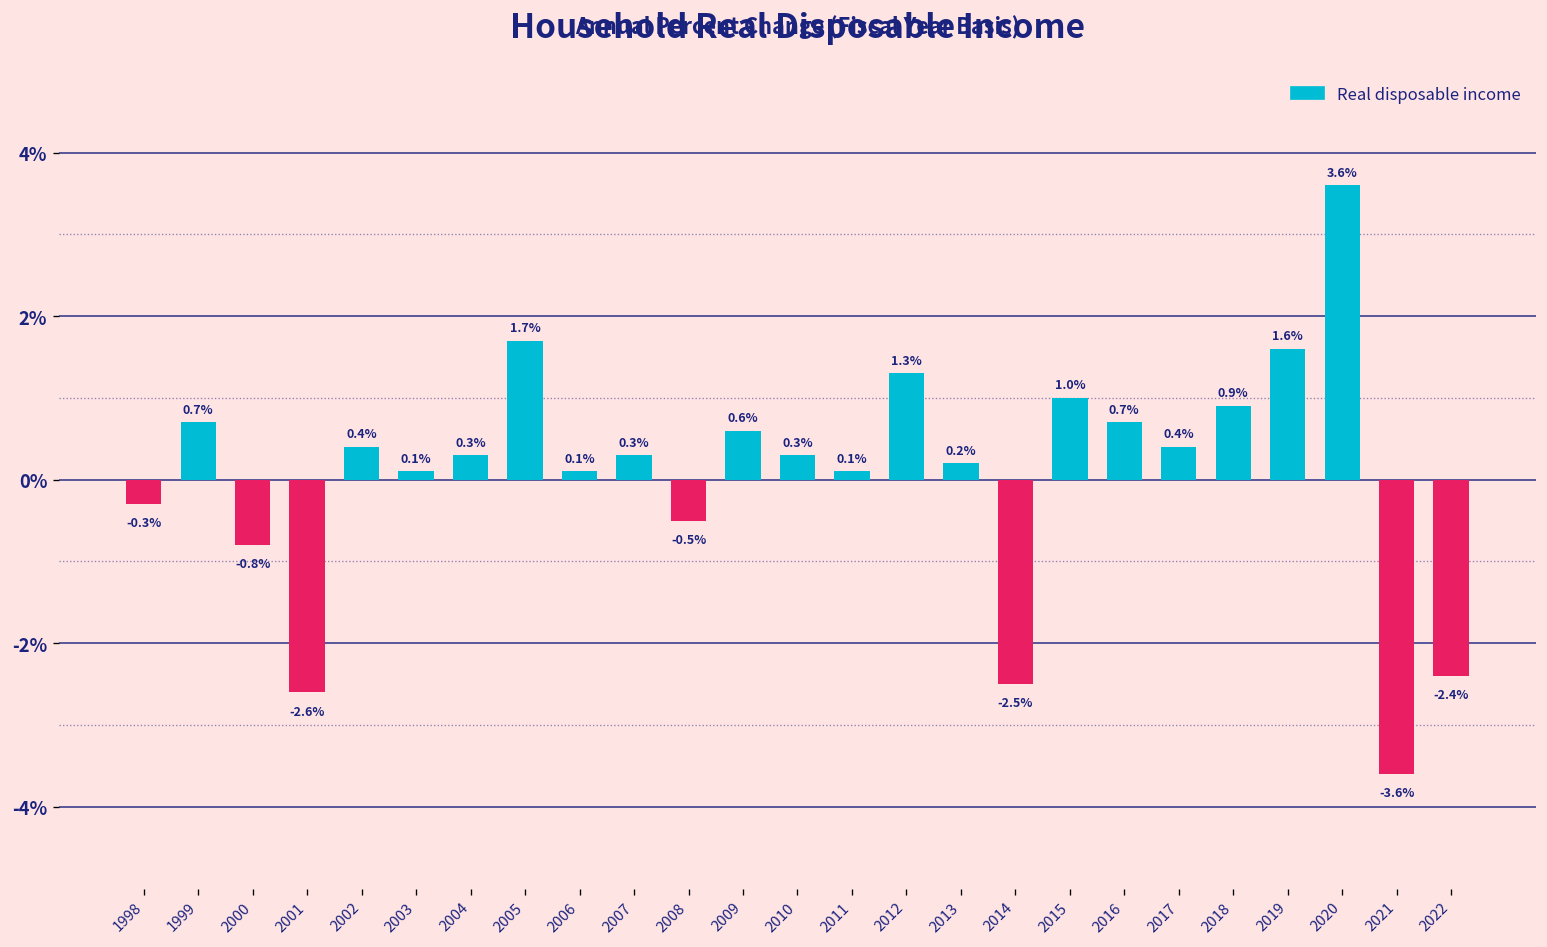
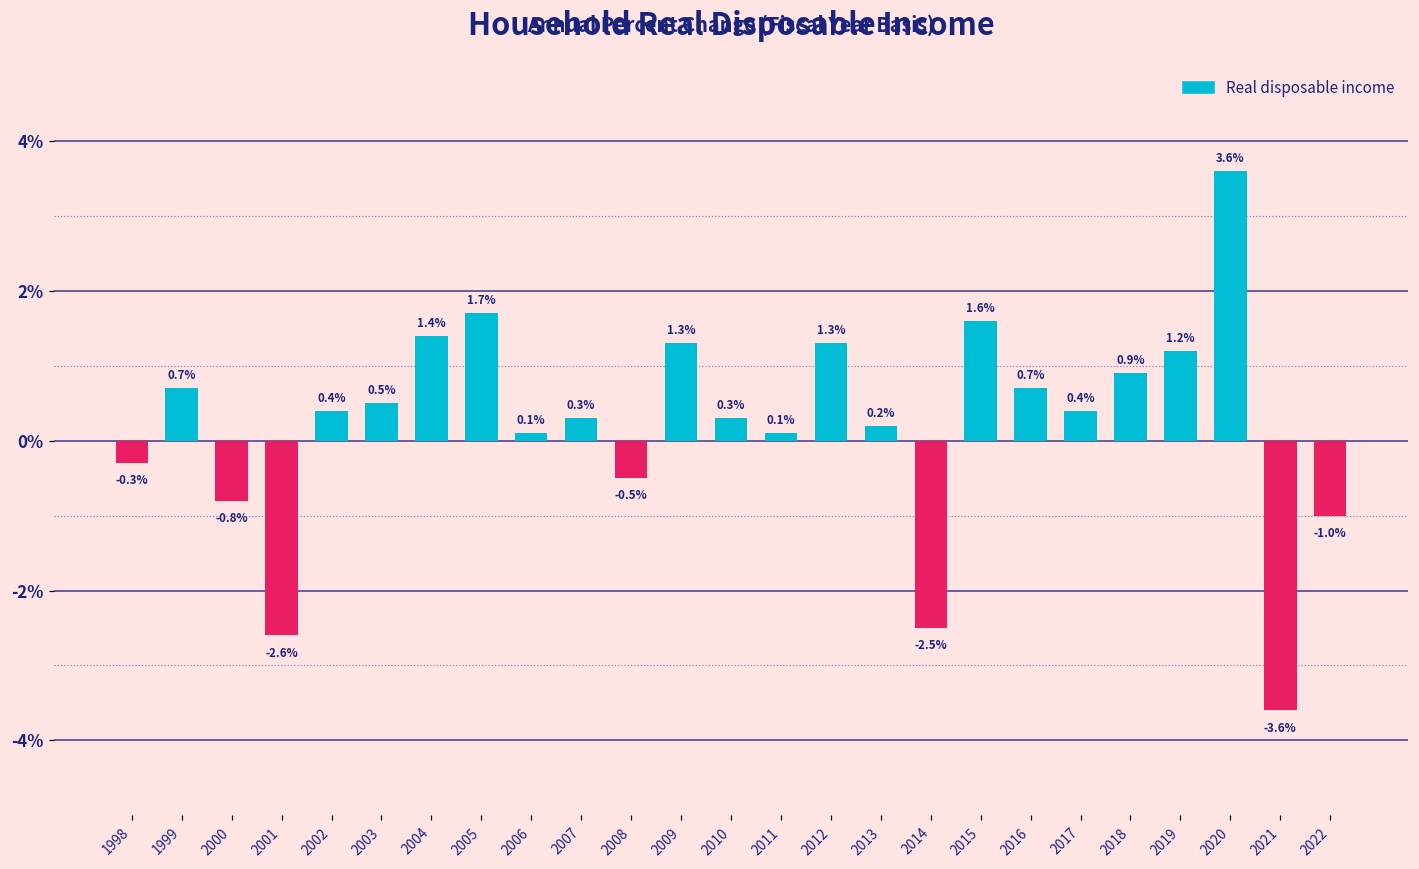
  {
    "1998": "-0.3%",
    "1999": "0.7%",
    "2000": "-0.8%",
    "2001": "-2.6%",
    "2002": "0.4%",
-   "2003": "0.1%",
-   "2004": "0.3%",
+   "2003": "0.5%",
+   "2004": "1.4%",
    "2005": "1.7%",
    "2006": "0.1%",
    "2007": "0.3%",
    "2008": "-0.5%",
-   "2009": "0.6%",
+   "2009": "1.3%",
    "2010": "0.3%",
    "2011": "0.1%",
    "2012": "1.3%",
    "2013": "0.2%",
    "2014": "-2.5%",
-   "2015": "1.0%",
+   "2015": "1.6%",
    "2016": "0.7%",
    "2017": "0.4%",
    "2018": "0.9%",
-   "2019": "1.6%",
+   "2019": "1.2%",
    "2020": "3.6%",
    "2021": "-3.6%",
-   "2022": "-2.4%"
+   "2022": "-1.0%"
  }
